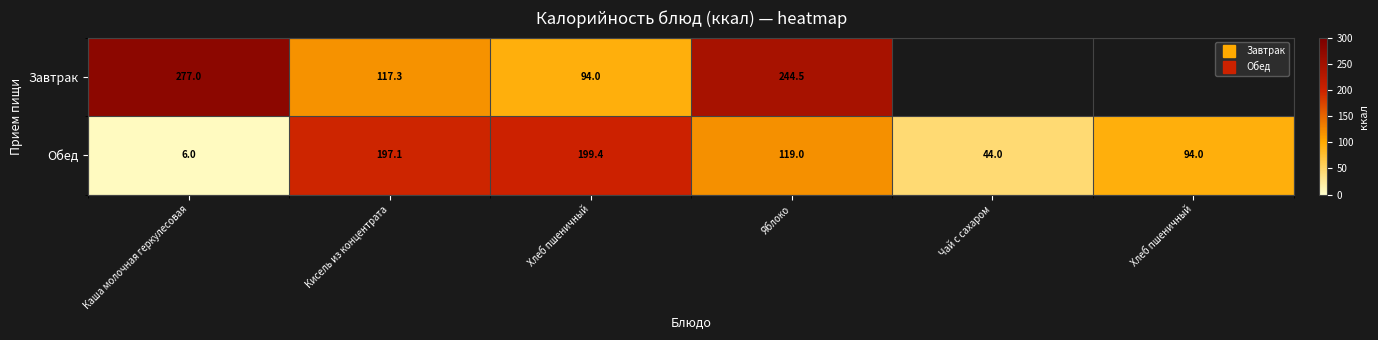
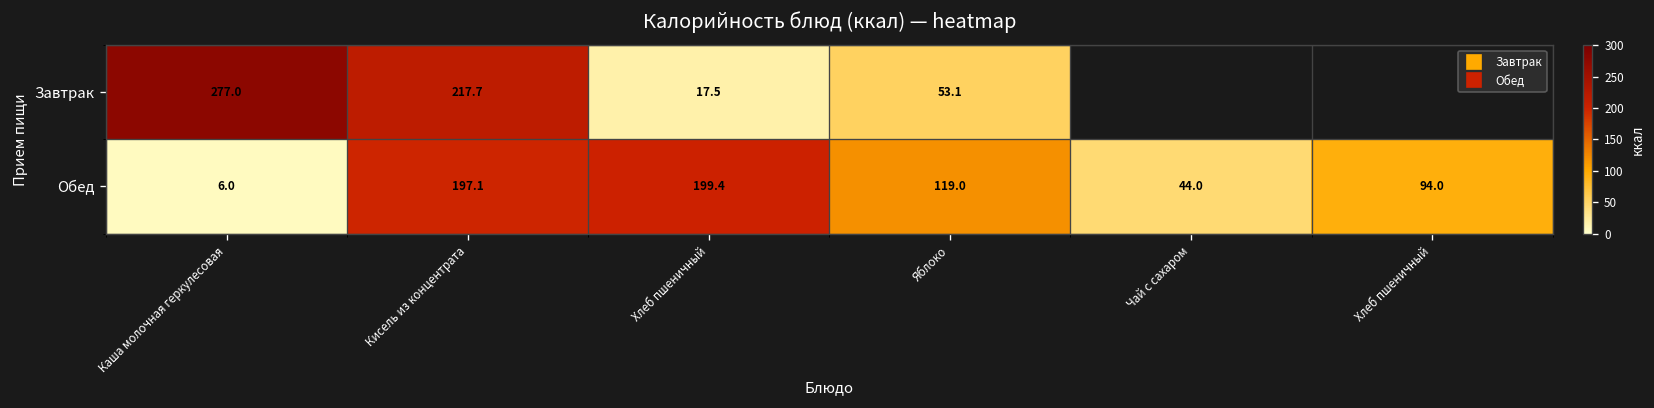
  {
    "Завтрак": {
      "Каша молочная геркулесовая": 277.0,
-     "Кисель из концентрата": 117.3,
-     "Хлеб пшеничный": 94.0,
-     "Яблоко": 244.5
+     "Кисель из концентрата": 217.7,
+     "Хлеб пшеничный": 17.5,
+     "Яблоко": 53.1
    },
    "Обед": {
      "Каша молочная геркулесовая": 6.0,
      "Кисель из концентрата": 197.1,
      "Яблоко": 119.0,
      "Чай с сахаром": 44.0
    }
  }
